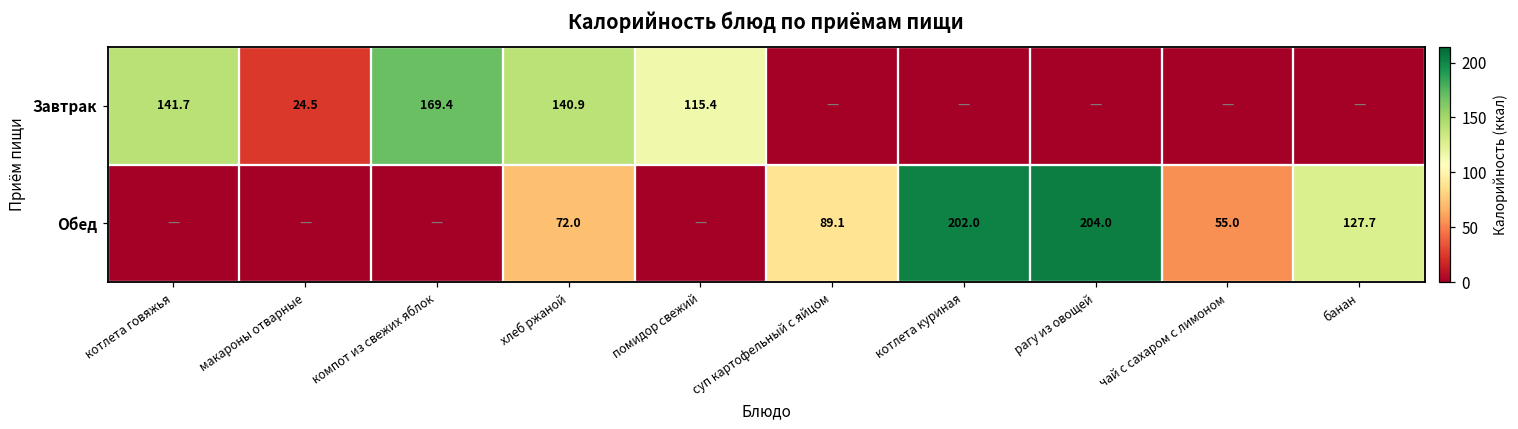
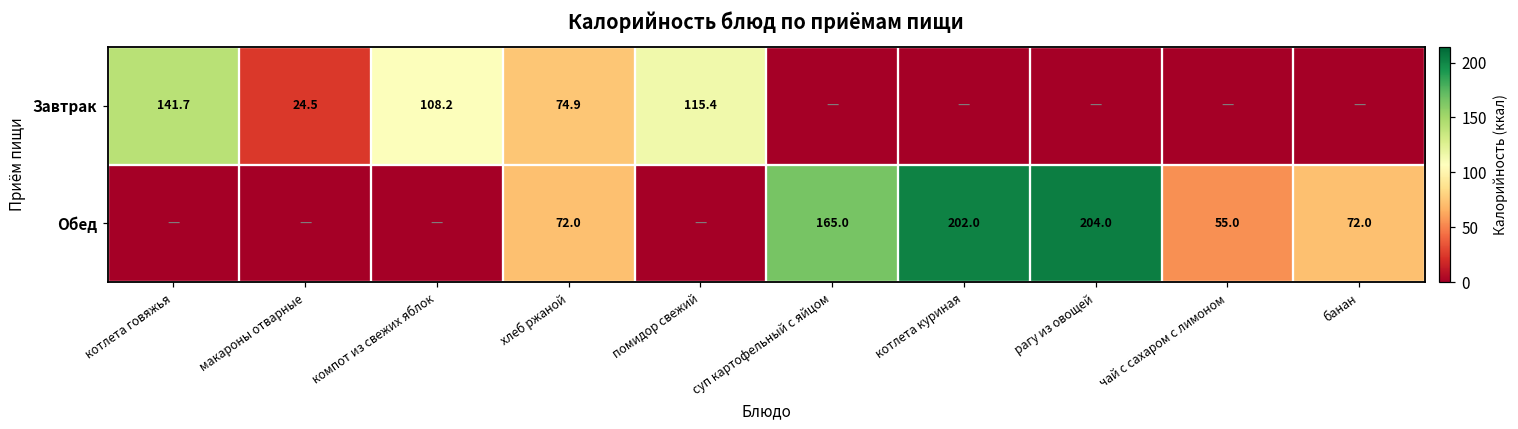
  {
    "Завтрак": {
      "котлета говяжья": 141.7,
      "макароны отварные": 24.5,
-     "компот из свежих яблок": 169.4,
-     "хлеб ржаной": 140.9,
+     "компот из свежих яблок": 108.2,
+     "хлеб ржаной": 74.9,
      "помидор свежий": 115.4
    },
    "Обед": {
      "хлеб ржаной": 72.0,
-     "суп картофельный с яйцом": 89.1,
+     "суп картофельный с яйцом": 165.0,
      "котлета куриная": 202.0,
      "рагу из овощей": 204.0,
      "чай с сахаром с лимоном": 55.0,
-     "банан": 127.7
+     "банан": 72.0
    }
  }
